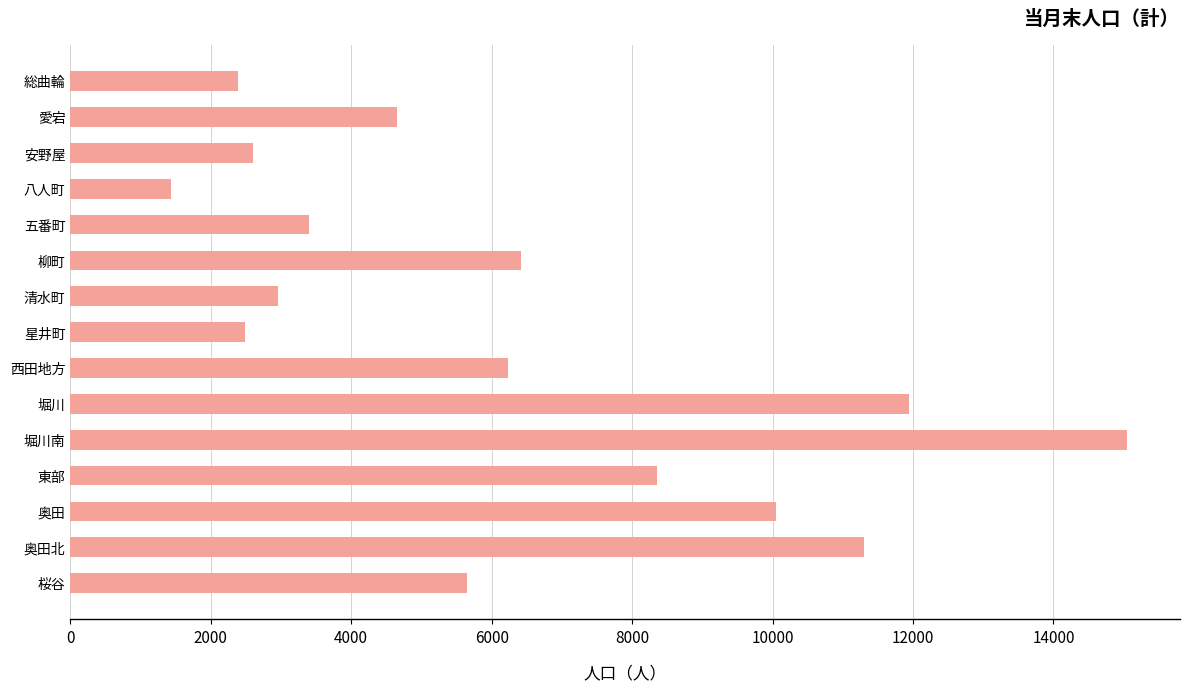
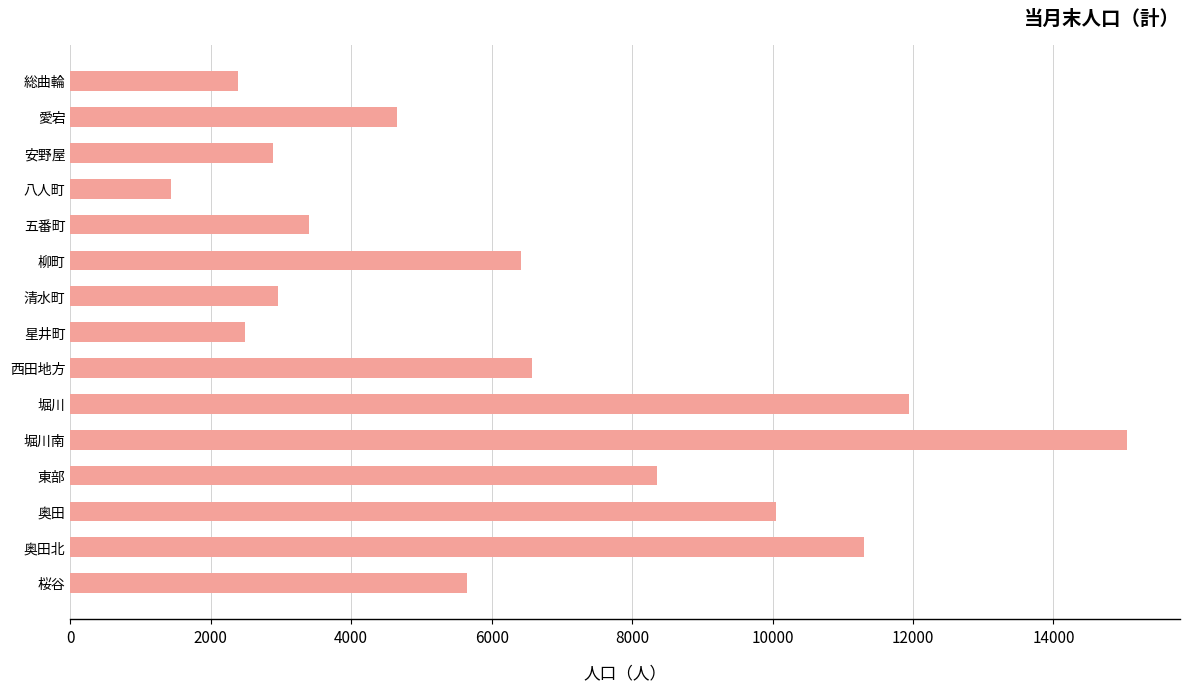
  {
    "総曲輪": 2400,
    "愛宕": 4600,
-   "安野屋": 2600,
+   "安野屋": 2900,
    "八人町": 1400,
    "五番町": 3400,
    "柳町": 6400,
    "清水町": 3000,
    "星井町": 2500,
-   "西田地方": 6200,
+   "西田地方": 6600,
    "堀川": 11900,
    "堀川南": 15100,
    "東部": 8400,
    "奥田": 10100,
    "奥田北": 11300,
    "桜谷": 5700
  }
